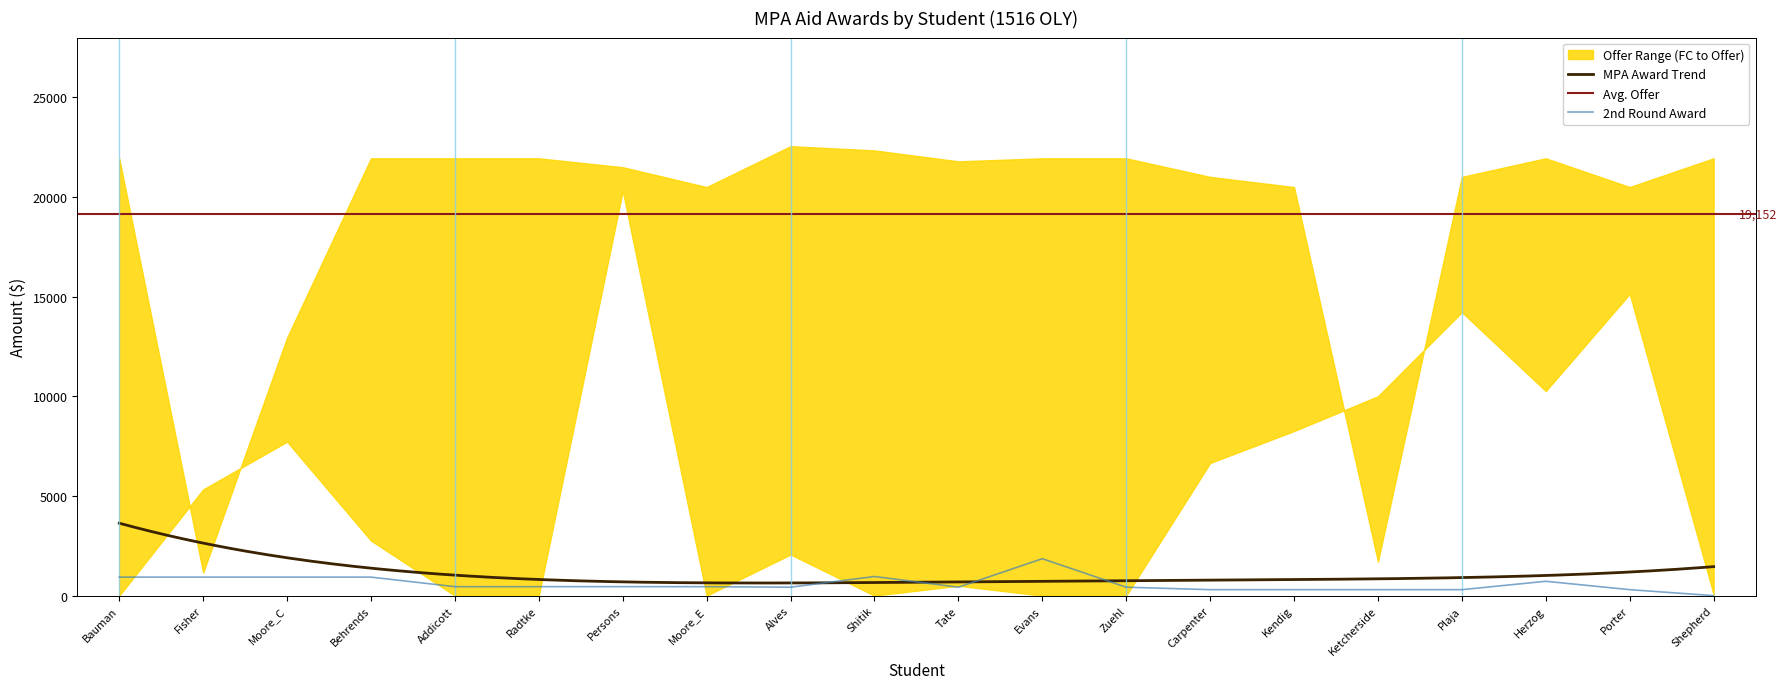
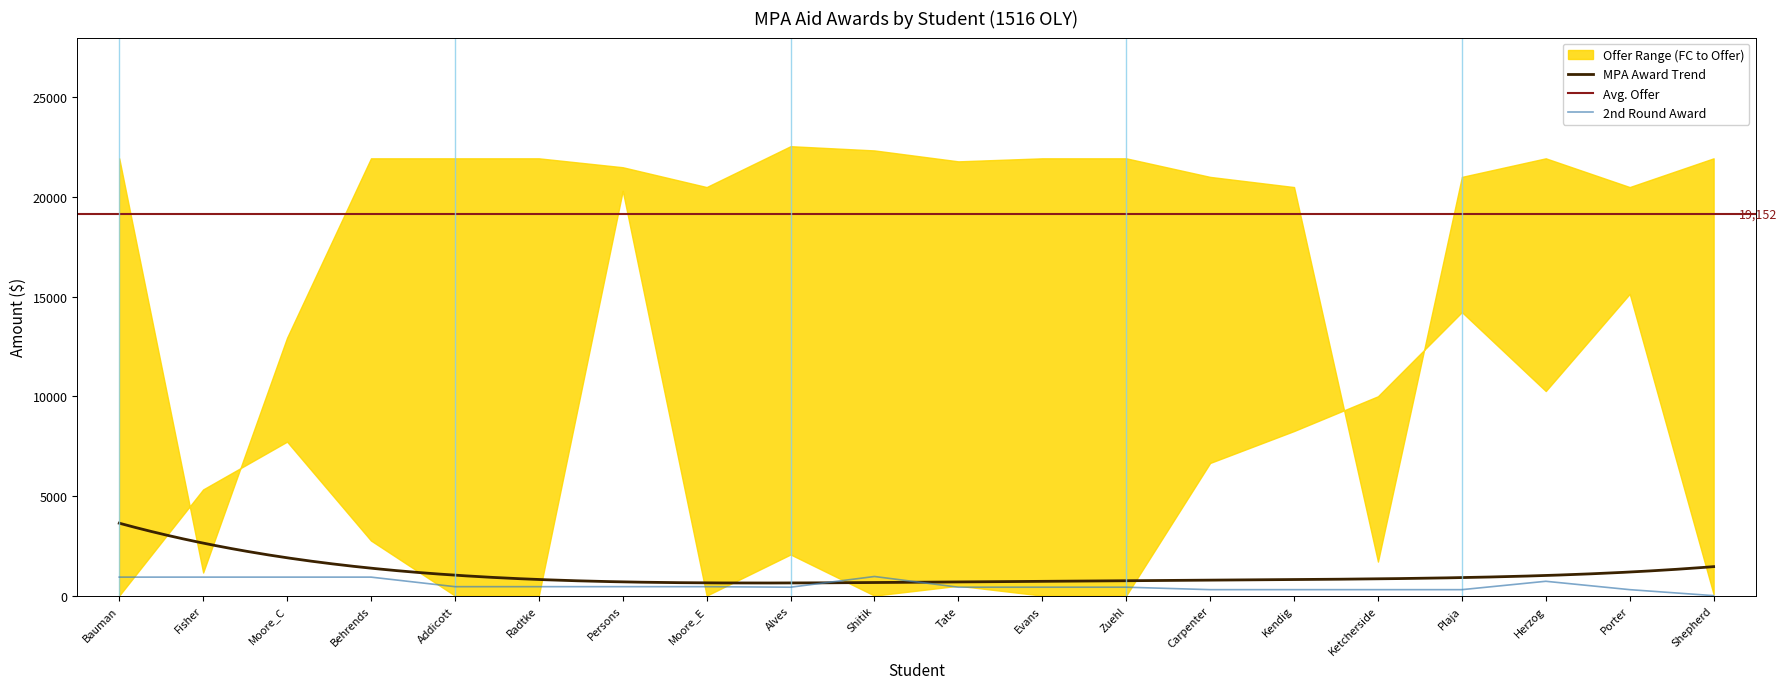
  {
    "MPA Award Trend": {
      "Bauman": 3600,
      "Shepherd": 1500
    },
    "2nd Round Award": {
      "Bauman": 900,
      "Fisher": 900,
      "Moore_C": 900,
      "Behrends": 900,
      "Addicott": 500,
      "Radtke": 500,
      "Persons": 500,
      "Moore_E": 500,
      "Alves": 400,
      "Shitik": 1000,
      "Tate": 400,
-     "Evans": 1900,
+     "Evans": 400,
      "Zuehl": 400,
      "Carpenter": 300,
      "Kendig": 300,
      "Ketcherside": 300,
      "Plaja": 300,
      "Herzog": 700,
      "Porter": 300,
      "Shepherd": 0
    }
  }
